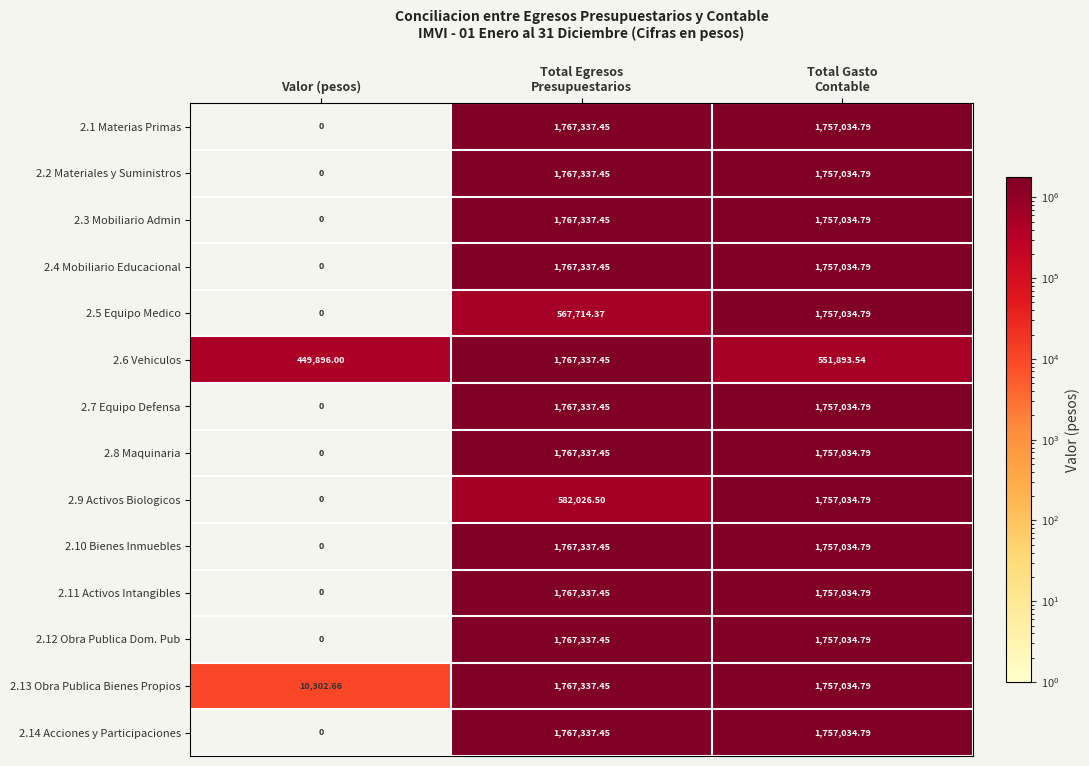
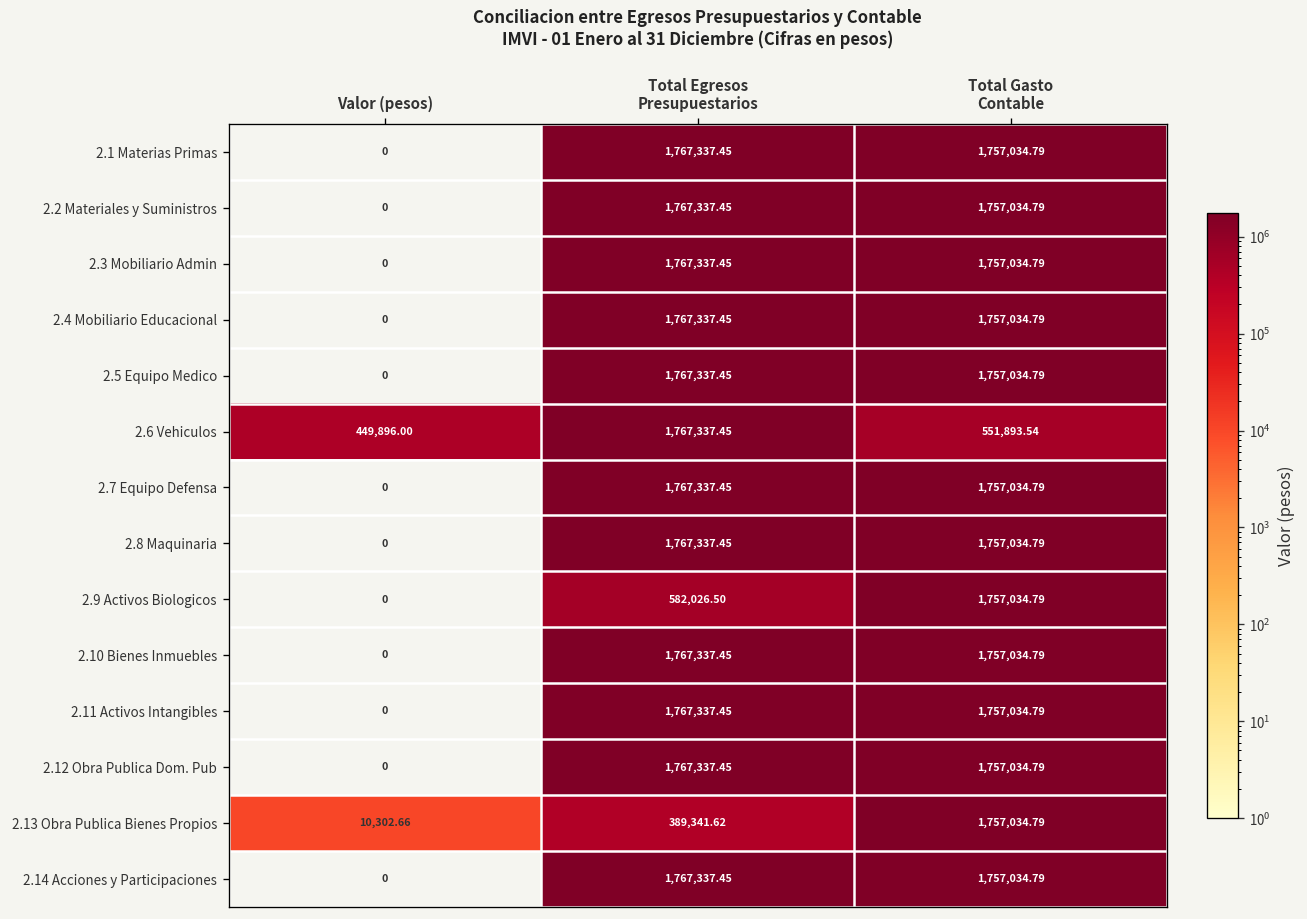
  {
    "2.1 Materias Primas": {
      "Valor (pesos)": "0",
      "Total Egresos Presupuestarios": "1,767,337.45",
      "Total Gasto Contable": "1,757,034.79"
    },
    "2.2 Materiales y Suministros": {
      "Valor (pesos)": "0",
      "Total Egresos Presupuestarios": "1,767,337.45",
      "Total Gasto Contable": "1,757,034.79"
    },
    "2.3 Mobiliario Admin": {
      "Valor (pesos)": "0",
      "Total Egresos Presupuestarios": "1,767,337.45",
      "Total Gasto Contable": "1,757,034.79"
    },
    "2.4 Mobiliario Educacional": {
      "Valor (pesos)": "0",
      "Total Egresos Presupuestarios": "1,767,337.45",
      "Total Gasto Contable": "1,757,034.79"
    },
    "2.5 Equipo Medico": {
      "Valor (pesos)": "0",
-     "Total Egresos Presupuestarios": "567,714.37",
+     "Total Egresos Presupuestarios": "1,767,337.45",
      "Total Gasto Contable": "1,757,034.79"
    },
    "2.6 Vehiculos": {
      "Valor (pesos)": "449,896.00",
      "Total Egresos Presupuestarios": "1,767,337.45",
      "Total Gasto Contable": "551,893.54"
    },
    "2.7 Equipo Defensa": {
      "Valor (pesos)": "0",
      "Total Egresos Presupuestarios": "1,767,337.45",
      "Total Gasto Contable": "1,757,034.79"
    },
    "2.8 Maquinaria": {
      "Valor (pesos)": "0",
      "Total Egresos Presupuestarios": "1,767,337.45",
      "Total Gasto Contable": "1,757,034.79"
    },
    "2.9 Activos Biologicos": {
      "Valor (pesos)": "0",
      "Total Egresos Presupuestarios": "582,026.50",
      "Total Gasto Contable": "1,757,034.79"
    },
    "2.10 Bienes Inmuebles": {
      "Valor (pesos)": "0",
      "Total Egresos Presupuestarios": "1,767,337.45",
      "Total Gasto Contable": "1,757,034.79"
    },
    "2.11 Activos Intangibles": {
      "Valor (pesos)": "0",
      "Total Egresos Presupuestarios": "1,767,337.45",
      "Total Gasto Contable": "1,757,034.79"
    },
    "2.12 Obra Publica Dom. Pub": {
      "Valor (pesos)": "0",
      "Total Egresos Presupuestarios": "1,767,337.45",
      "Total Gasto Contable": "1,757,034.79"
    },
    "2.13 Obra Publica Bienes Propios": {
      "Valor (pesos)": "10,302.66",
-     "Total Egresos Presupuestarios": "1,767,337.45",
+     "Total Egresos Presupuestarios": "389,341.62",
      "Total Gasto Contable": "1,757,034.79"
    },
    "2.14 Acciones y Participaciones": {
      "Valor (pesos)": "0",
      "Total Egresos Presupuestarios": "1,767,337.45",
      "Total Gasto Contable": "1,757,034.79"
    }
  }
